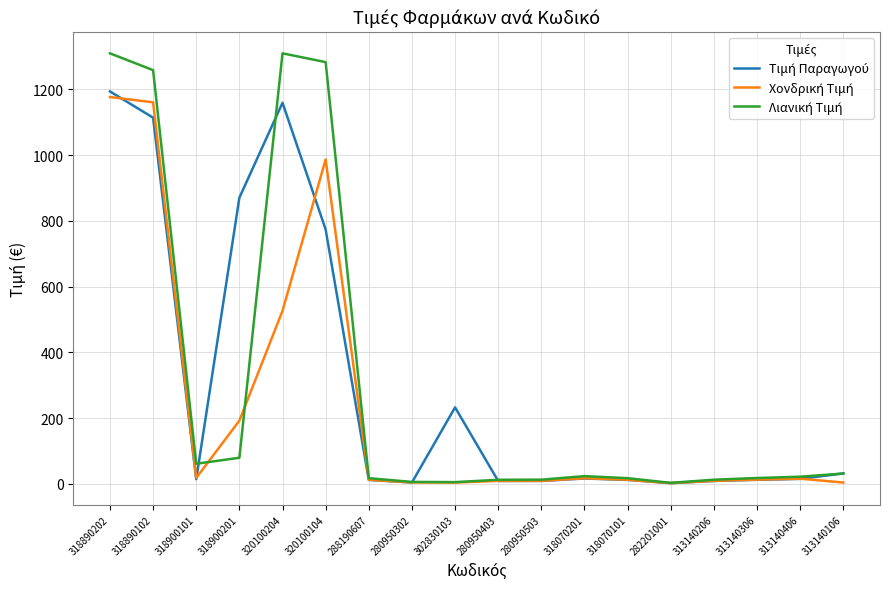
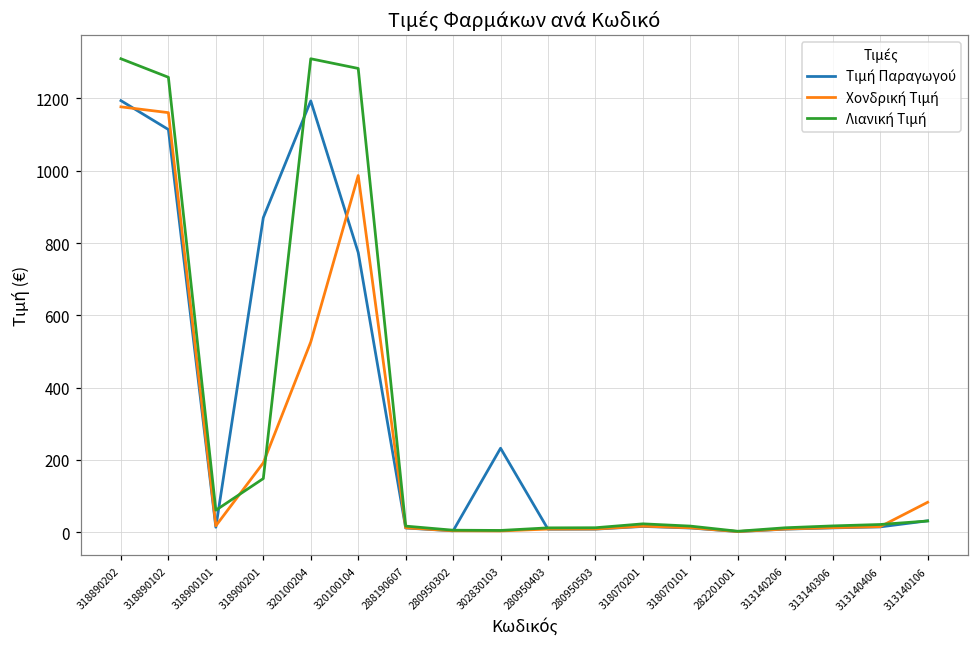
  {
    "Τιμή Παραγωγού": {
      "318890202": 1190,
      "318890102": 1110,
      "318900201": 870,
-     "320100204": 1160,
+     "320100204": 1190,
      "320100104": 770,
      "302830103": 230
    },
    "Χονδρική Τιμή": {
      "318890202": 1180,
      "318890102": 1160,
      "318900201": 190,
      "320100204": 530,
      "320100104": 990,
-     "313140106": 0
+     "313140106": 80
    },
    "Λιανική Τιμή": {
      "318890202": 1310,
      "318890102": 1260,
      "318900101": 60,
-     "318900201": 80,
+     "318900201": 150,
      "320100204": 1310,
      "320100104": 1280
    }
  }
